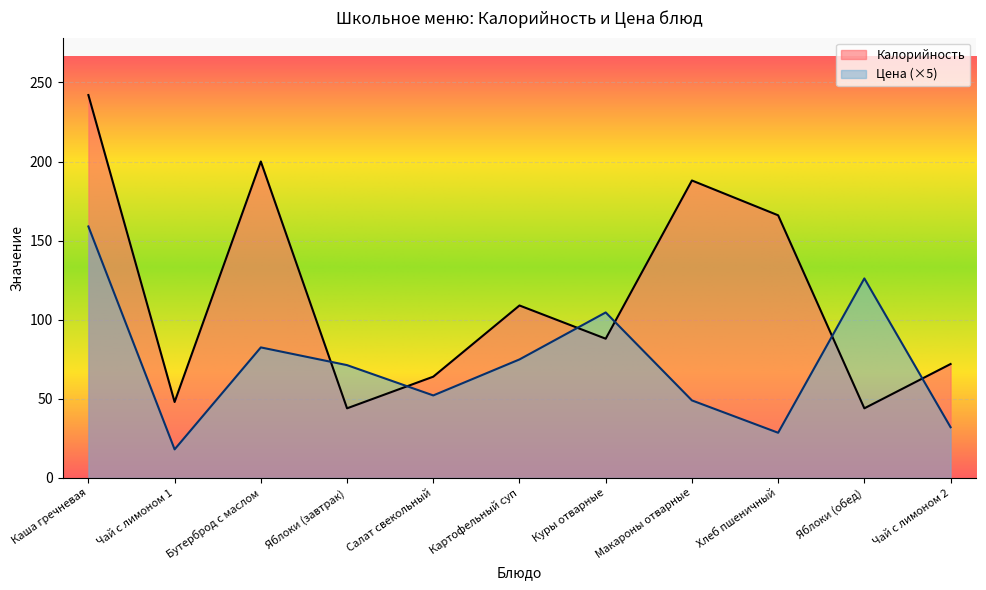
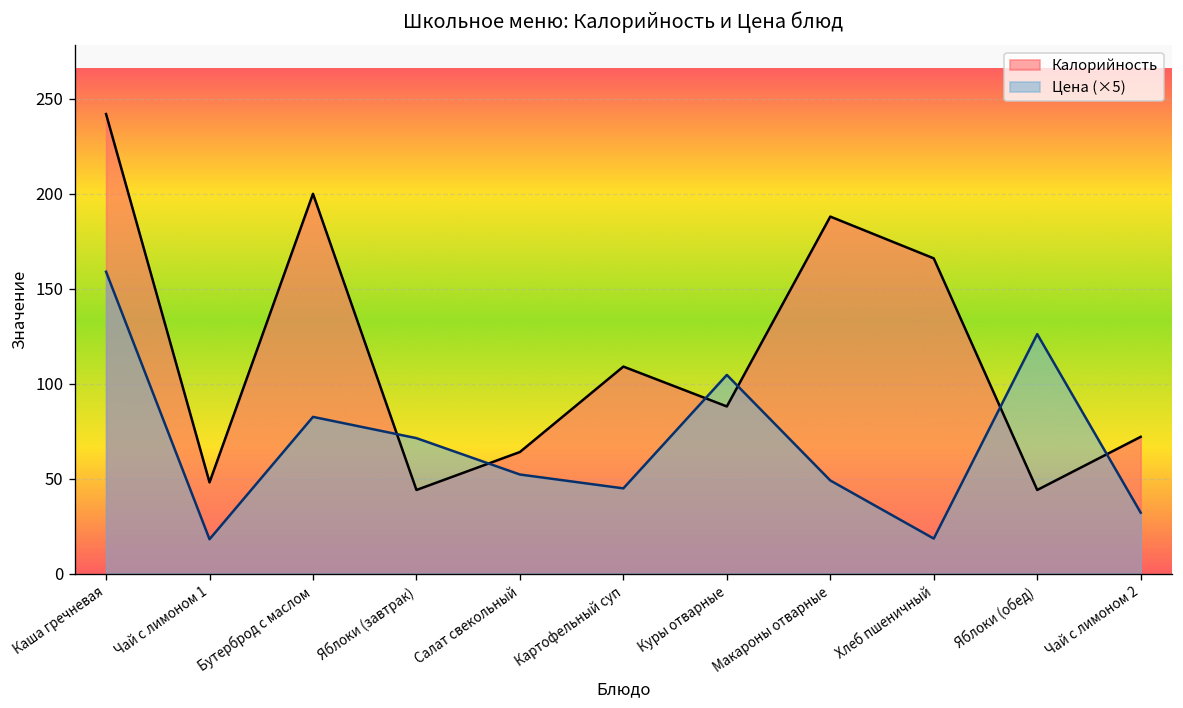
  {
    "Калорийность": {
      "Каша гречневая": 242,
      "Чай с лимоном 1": 48,
      "Бутерброд с маслом": 200,
      "Яблоки (завтрак)": 44,
      "Салат свекольный": 64,
      "Картофельный суп": 109,
      "Куры отварные": 88,
      "Макароны отварные": 188,
      "Хлеб пшеничный": 166,
      "Яблоки (обед)": 44,
      "Чай с лимоном 2": 72
    },
    "Цена (×5)": {
      "Каша гречневая": 159,
      "Чай с лимоном 1": 18,
      "Бутерброд с маслом": 83,
      "Яблоки (завтрак)": 71,
      "Салат свекольный": 52,
-     "Картофельный суп": 75,
+     "Картофельный суп": 45,
      "Куры отварные": 105,
      "Макароны отварные": 49,
-     "Хлеб пшеничный": 29,
+     "Хлеб пшеничный": 18,
      "Яблоки (обед)": 126,
      "Чай с лимоном 2": 32
    }
  }
